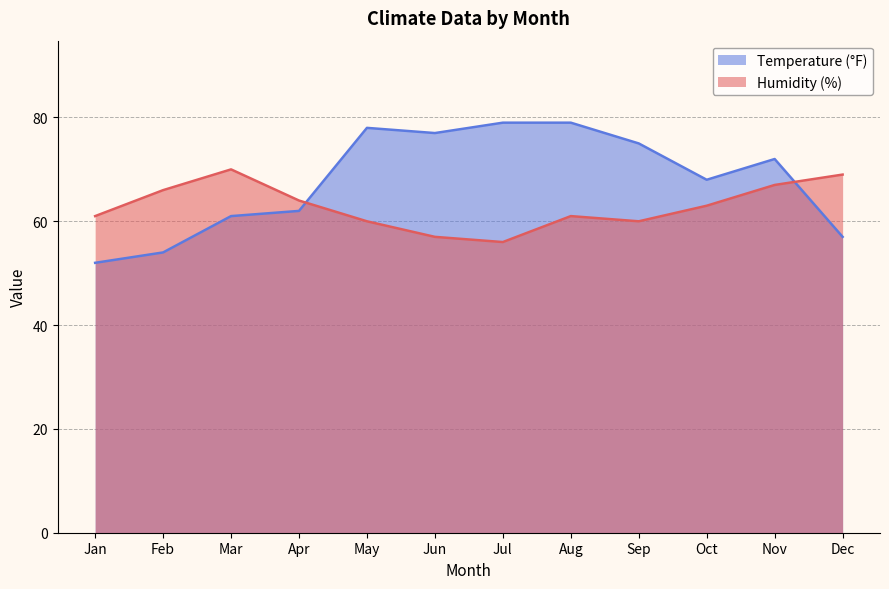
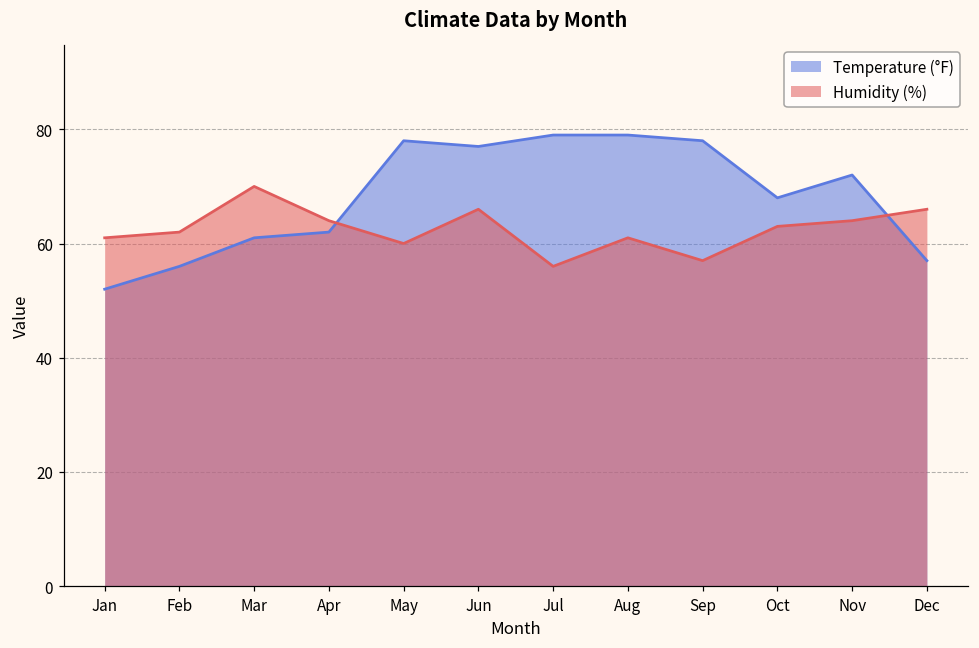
  {
    "Temperature (°F)": {
      "Jan": 52,
-     "Feb": 54,
+     "Feb": 56,
      "Mar": 61,
      "Apr": 62,
      "May": 78,
      "Jun": 77,
      "Jul": 79,
      "Aug": 79,
-     "Sep": 75,
+     "Sep": 78,
      "Oct": 68,
      "Nov": 72,
      "Dec": 57
    },
    "Humidity (%)": {
      "Jan": 61,
-     "Feb": 66,
+     "Feb": 62,
      "Mar": 70,
      "Apr": 64,
      "May": 60,
-     "Jun": 57,
+     "Jun": 66,
      "Jul": 56,
      "Aug": 61,
-     "Sep": 60,
+     "Sep": 57,
      "Oct": 63,
-     "Nov": 67,
-     "Dec": 69
+     "Nov": 64,
+     "Dec": 66
    }
  }
